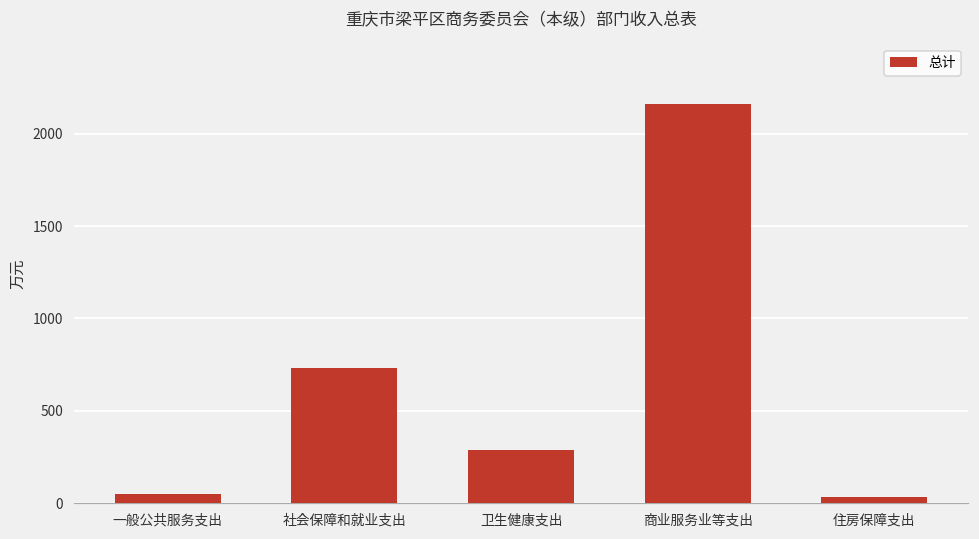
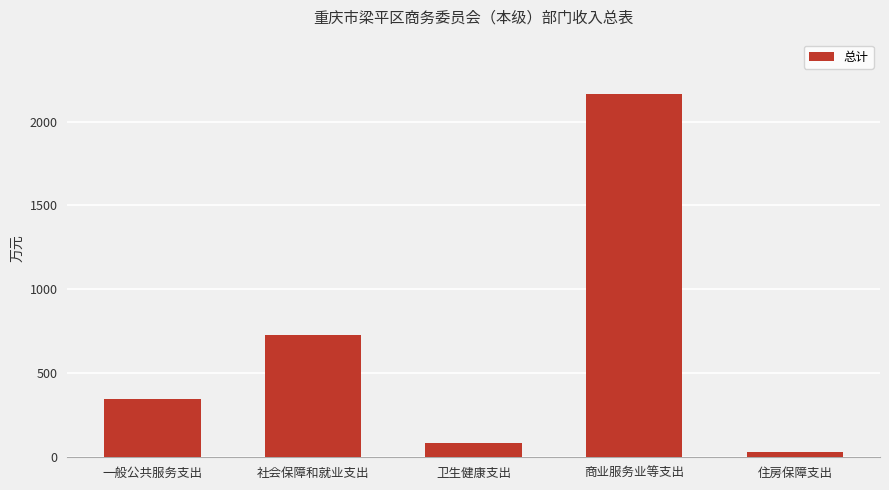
  {
-   "一般公共服务支出": 50,
+   "一般公共服务支出": 340,
    "社会保障和就业支出": 730,
-   "卫生健康支出": 290,
+   "卫生健康支出": 90,
    "商业服务业等支出": 2160,
    "住房保障支出": 30
  }
